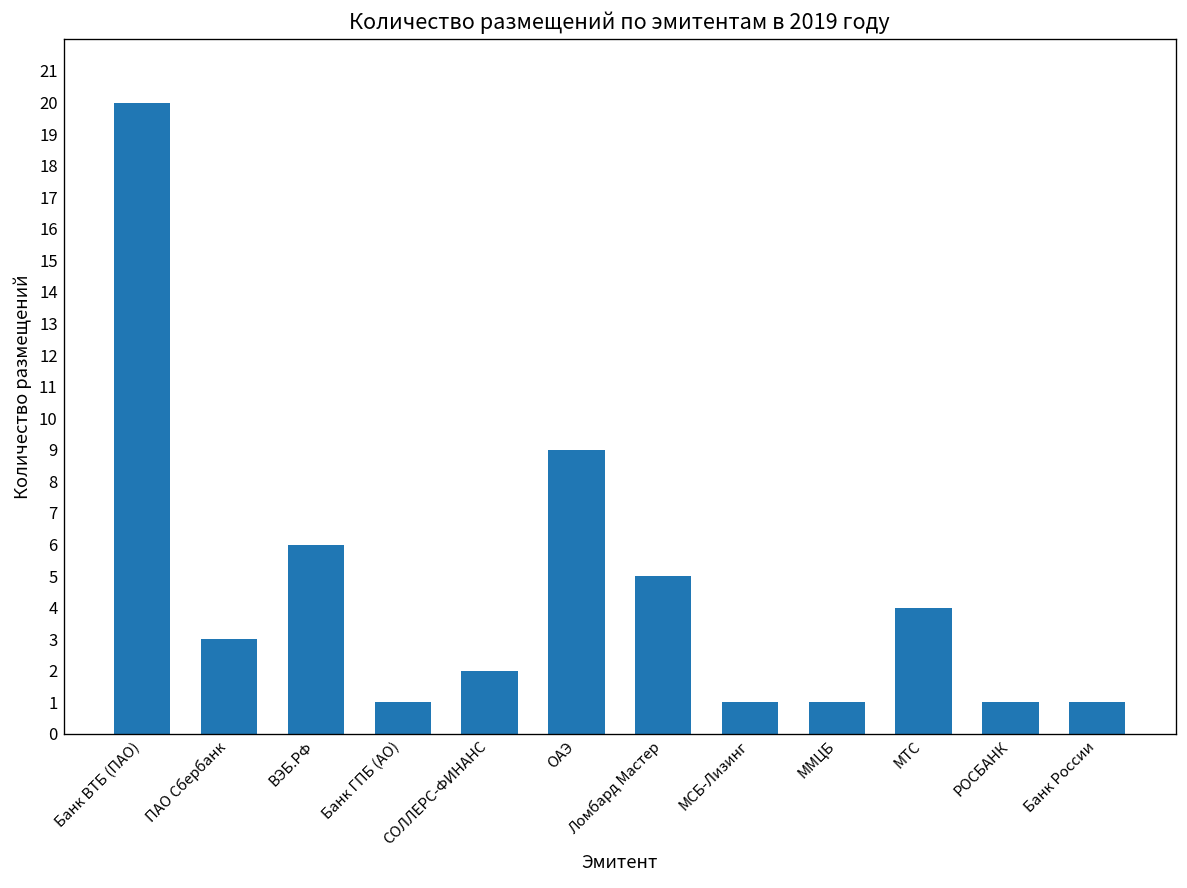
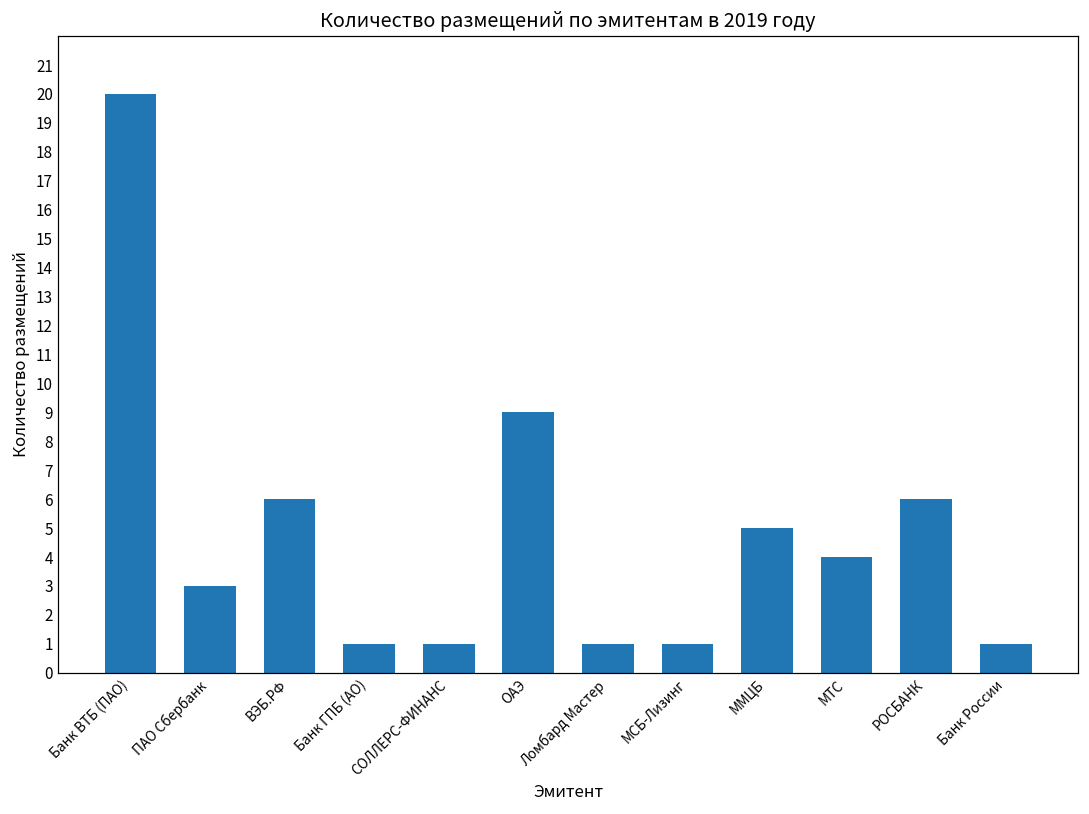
  {
    "Банк ВТБ (ПАО)": 20,
    "ПАО Сбербанк": 3,
    "ВЭБ.РФ": 6,
    "Банк ГПБ (АО)": 1,
-   "СОЛЛЕРС-ФИНАНС": 2,
+   "СОЛЛЕРС-ФИНАНС": 1,
    "ОАЭ": 9,
-   "Ломбард Мастер": 5,
+   "Ломбард Мастер": 1,
    "МСБ-Лизинг": 1,
-   "ММЦБ": 1,
+   "ММЦБ": 5,
    "МТС": 4,
-   "РОСБАНК": 1,
+   "РОСБАНК": 6,
    "Банк России": 1
  }
